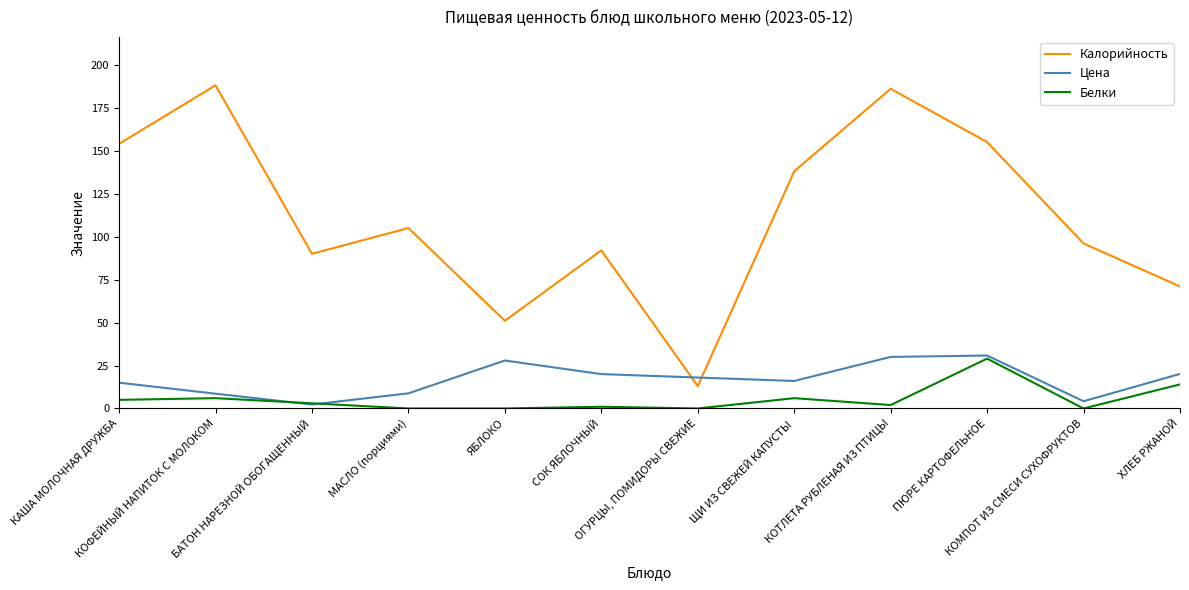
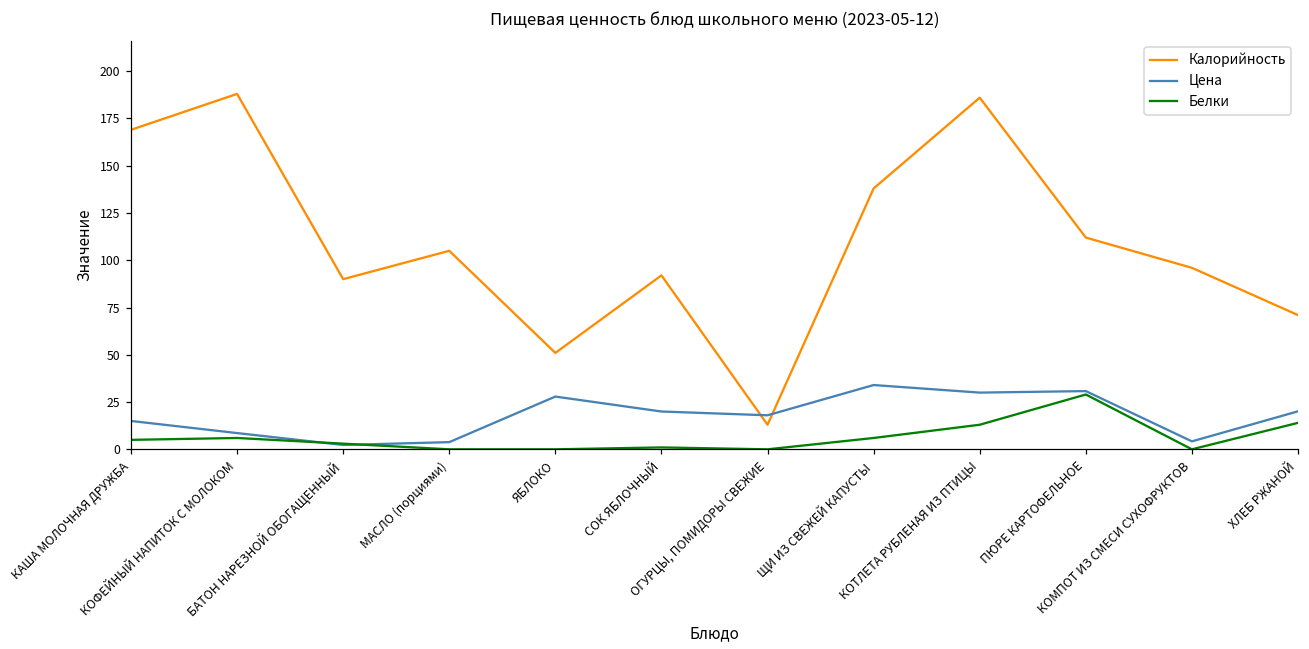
  {
    "Калорийность": {
-     "КАША МОЛОЧНАЯ ДРУЖБА": 154,
+     "КАША МОЛОЧНАЯ ДРУЖБА": 169,
      "КОФЕЙНЫЙ НАПИТОК С МОЛОКОМ": 188,
      "БАТОН НАРЕЗНОЙ ОБОГАЩЕННЫЙ": 90,
      "МАСЛО (порциями)": 105,
      "ЯБЛОКО": 51,
      "СОК ЯБЛОЧНЫЙ": 92,
      "ОГУРЦЫ, ПОМИДОРЫ СВЕЖИЕ": 13,
      "ЩИ ИЗ СВЕЖЕЙ КАПУСТЫ": 138,
      "КОТЛЕТА РУБЛЕНАЯ ИЗ ПТИЦЫ": 186,
-     "ПЮРЕ КАРТОФЕЛЬНОЕ": 155,
+     "ПЮРЕ КАРТОФЕЛЬНОЕ": 112,
      "КОМПОТ ИЗ СМЕСИ СУХОФРУКТОВ": 96,
      "ХЛЕБ РЖАНОЙ": 71
    },
    "Цена": {
      "КАША МОЛОЧНАЯ ДРУЖБА": 15,
      "КОФЕЙНЫЙ НАПИТОК С МОЛОКОМ": 9,
-     "МАСЛО (порциями)": 9,
+     "МАСЛО (порциями)": 4,
      "ЯБЛОКО": 28,
      "СОК ЯБЛОЧНЫЙ": 20,
      "ОГУРЦЫ, ПОМИДОРЫ СВЕЖИЕ": 18,
-     "ЩИ ИЗ СВЕЖЕЙ КАПУСТЫ": 16,
+     "ЩИ ИЗ СВЕЖЕЙ КАПУСТЫ": 34,
      "КОТЛЕТА РУБЛЕНАЯ ИЗ ПТИЦЫ": 30,
      "ПЮРЕ КАРТОФЕЛЬНОЕ": 31,
      "КОМПОТ ИЗ СМЕСИ СУХОФРУКТОВ": 4,
      "ХЛЕБ РЖАНОЙ": 20
    },
    "Белки": {
      "КАША МОЛОЧНАЯ ДРУЖБА": 5,
      "КОФЕЙНЫЙ НАПИТОК С МОЛОКОМ": 6,
      "МАСЛО (порциями)": 0,
      "ЯБЛОКО": 0,
      "СОК ЯБЛОЧНЫЙ": 1,
      "ОГУРЦЫ, ПОМИДОРЫ СВЕЖИЕ": 0,
      "ЩИ ИЗ СВЕЖЕЙ КАПУСТЫ": 6,
-     "КОТЛЕТА РУБЛЕНАЯ ИЗ ПТИЦЫ": 2,
+     "КОТЛЕТА РУБЛЕНАЯ ИЗ ПТИЦЫ": 13,
      "ПЮРЕ КАРТОФЕЛЬНОЕ": 29,
      "КОМПОТ ИЗ СМЕСИ СУХОФРУКТОВ": 0,
      "ХЛЕБ РЖАНОЙ": 14
    }
  }
